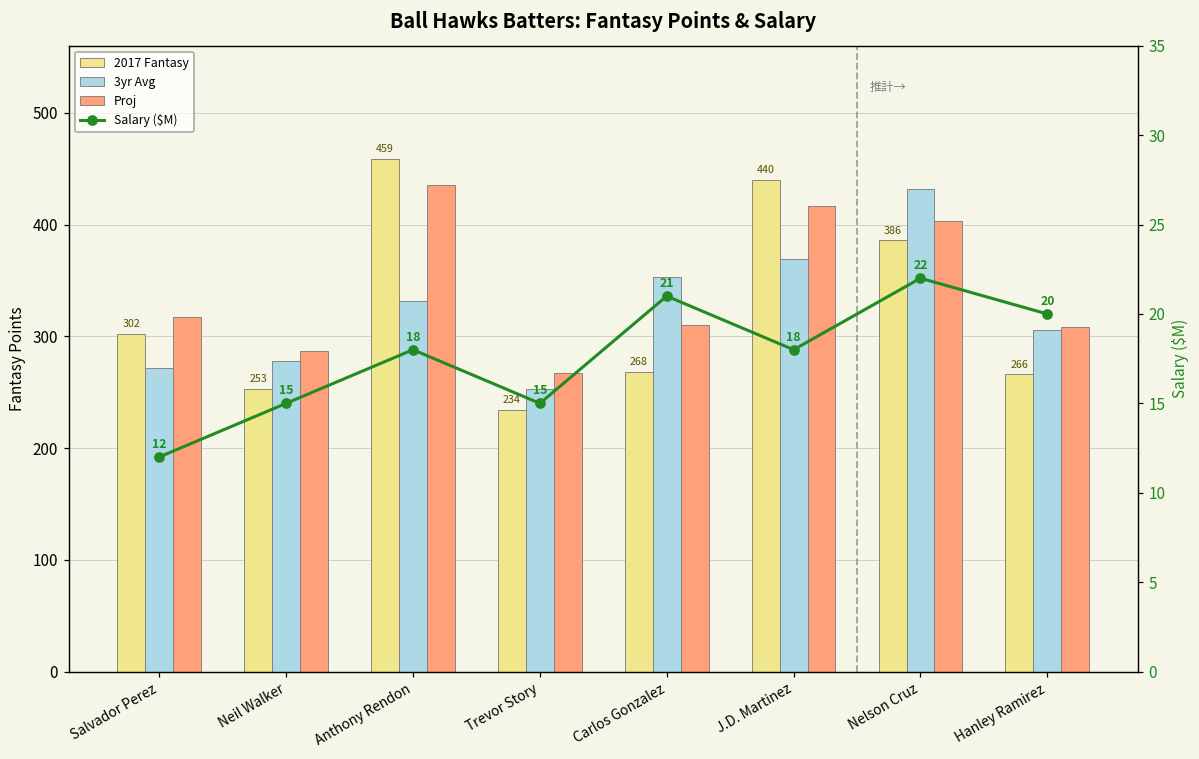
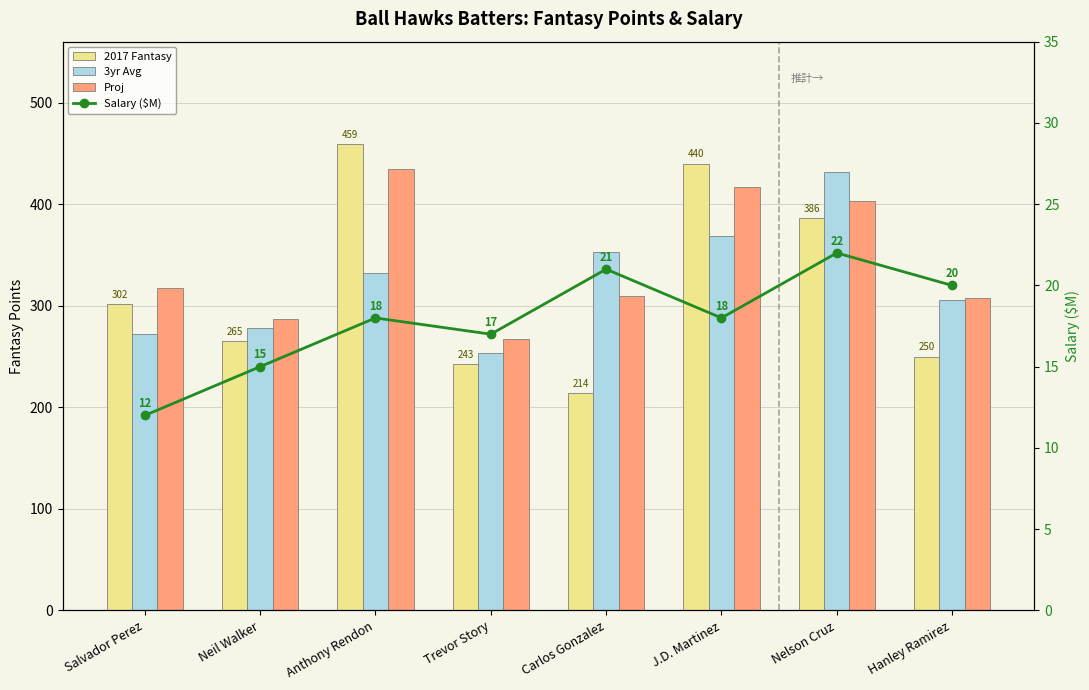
  {
    "2017 Fantasy": {
      "Salvador Perez": 302,
-     "Neil Walker": 253,
+     "Neil Walker": 265,
      "Anthony Rendon": 459,
-     "Trevor Story": 234,
-     "Carlos Gonzalez": 268,
+     "Trevor Story": 243,
+     "Carlos Gonzalez": 214,
      "J.D. Martinez": 440,
      "Nelson Cruz": 386,
-     "Hanley Ramirez": 266
+     "Hanley Ramirez": 250
    },
    "Salary ($M)": {
      "Salvador Perez": 12,
      "Neil Walker": 15,
      "Anthony Rendon": 18,
-     "Trevor Story": 15,
+     "Trevor Story": 17,
      "Carlos Gonzalez": 21,
      "J.D. Martinez": 18,
      "Nelson Cruz": 22,
      "Hanley Ramirez": 20
    }
  }
